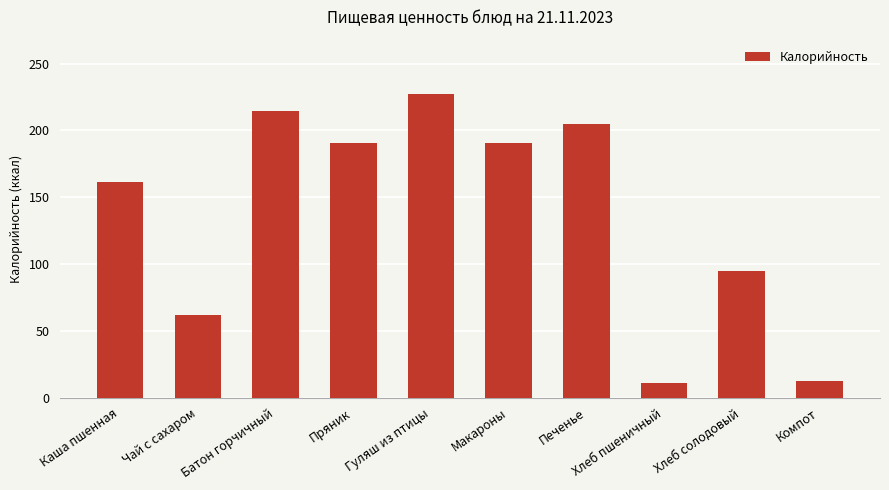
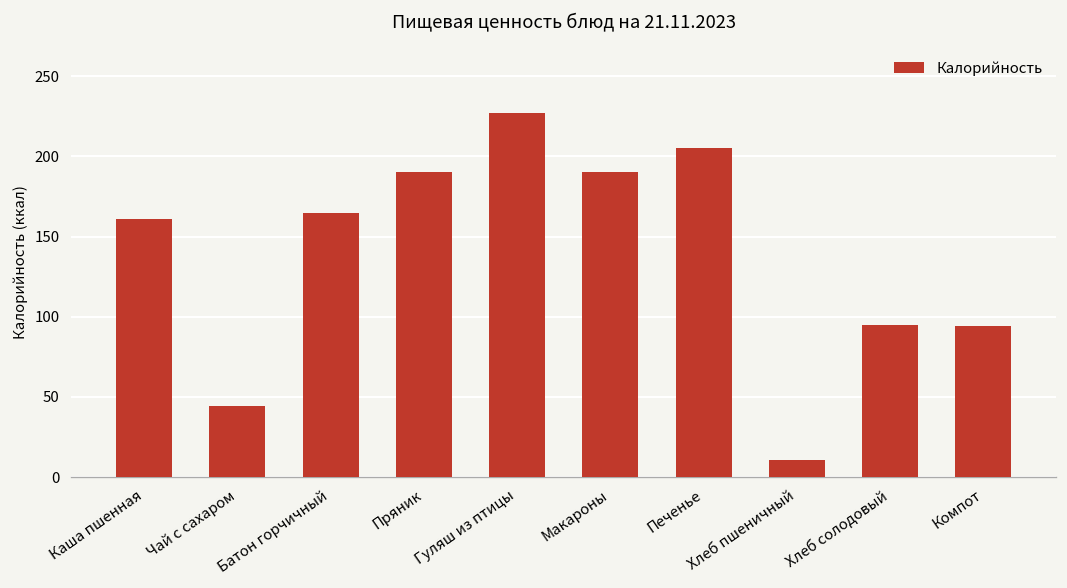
  {
    "Каша пшенная": 161,
-   "Чай с сахаром": 62,
-   "Батон горчичный": 214,
+   "Чай с сахаром": 45,
+   "Батон горчичный": 165,
    "Пряник": 190,
    "Гуляш из птицы": 227,
    "Макароны": 190,
    "Печенье": 205,
    "Хлеб пшеничный": 11,
    "Хлеб солодовый": 95,
-   "Компот": 13
+   "Компот": 94
  }
